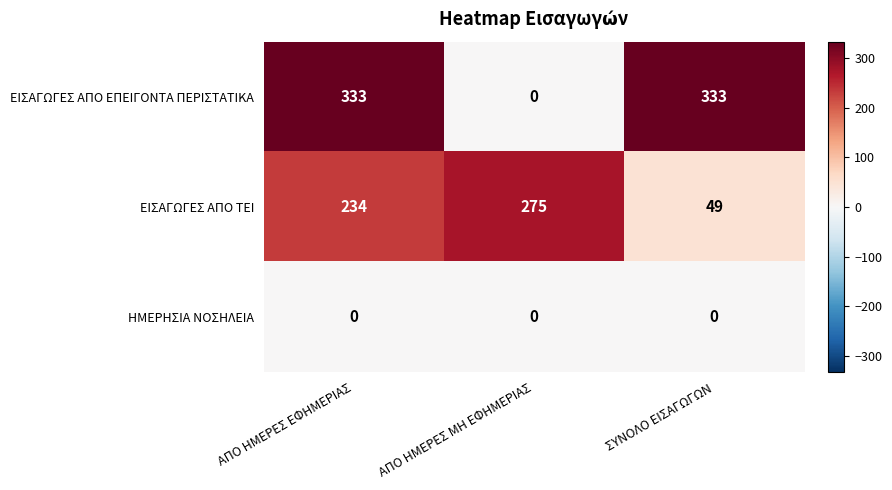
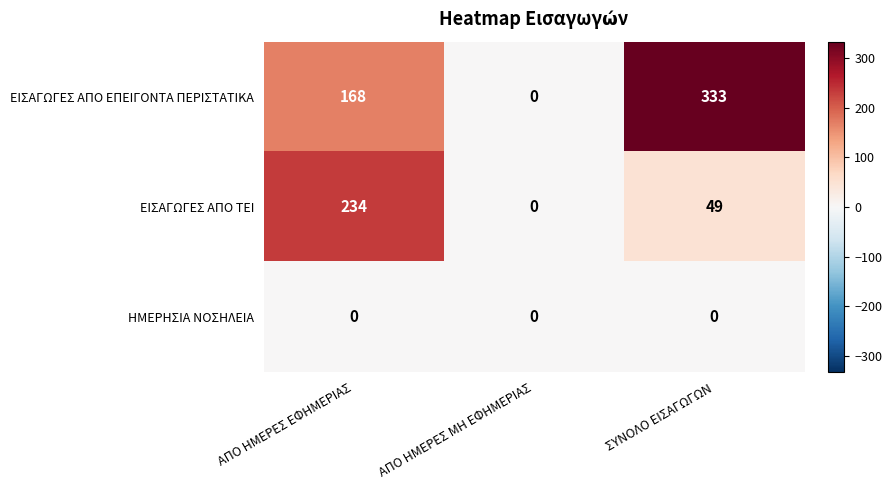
  {
    "ΕΙΣΑΓΩΓΕΣ ΑΠΟ ΕΠΕΙΓΟΝΤΑ ΠΕΡΙΣΤΑΤΙΚΑ": {
-     "ΑΠΟ ΗΜΕΡΕΣ ΕΦΗΜΕΡΙΑΣ": 333,
+     "ΑΠΟ ΗΜΕΡΕΣ ΕΦΗΜΕΡΙΑΣ": 168,
      "ΑΠΟ ΗΜΕΡΕΣ ΜΗ ΕΦΗΜΕΡΙΑΣ": 0,
      "ΣΥΝΟΛΟ ΕΙΣΑΓΩΓΩΝ": 333
    },
    "ΕΙΣΑΓΩΓΕΣ ΑΠΟ ΤΕΙ": {
      "ΑΠΟ ΗΜΕΡΕΣ ΕΦΗΜΕΡΙΑΣ": 234,
-     "ΑΠΟ ΗΜΕΡΕΣ ΜΗ ΕΦΗΜΕΡΙΑΣ": 275,
+     "ΑΠΟ ΗΜΕΡΕΣ ΜΗ ΕΦΗΜΕΡΙΑΣ": 0,
      "ΣΥΝΟΛΟ ΕΙΣΑΓΩΓΩΝ": 49
    },
    "ΗΜΕΡΗΣΙΑ ΝΟΣΗΛΕΙΑ": {
      "ΑΠΟ ΗΜΕΡΕΣ ΕΦΗΜΕΡΙΑΣ": 0,
      "ΑΠΟ ΗΜΕΡΕΣ ΜΗ ΕΦΗΜΕΡΙΑΣ": 0,
      "ΣΥΝΟΛΟ ΕΙΣΑΓΩΓΩΝ": 0
    }
  }
